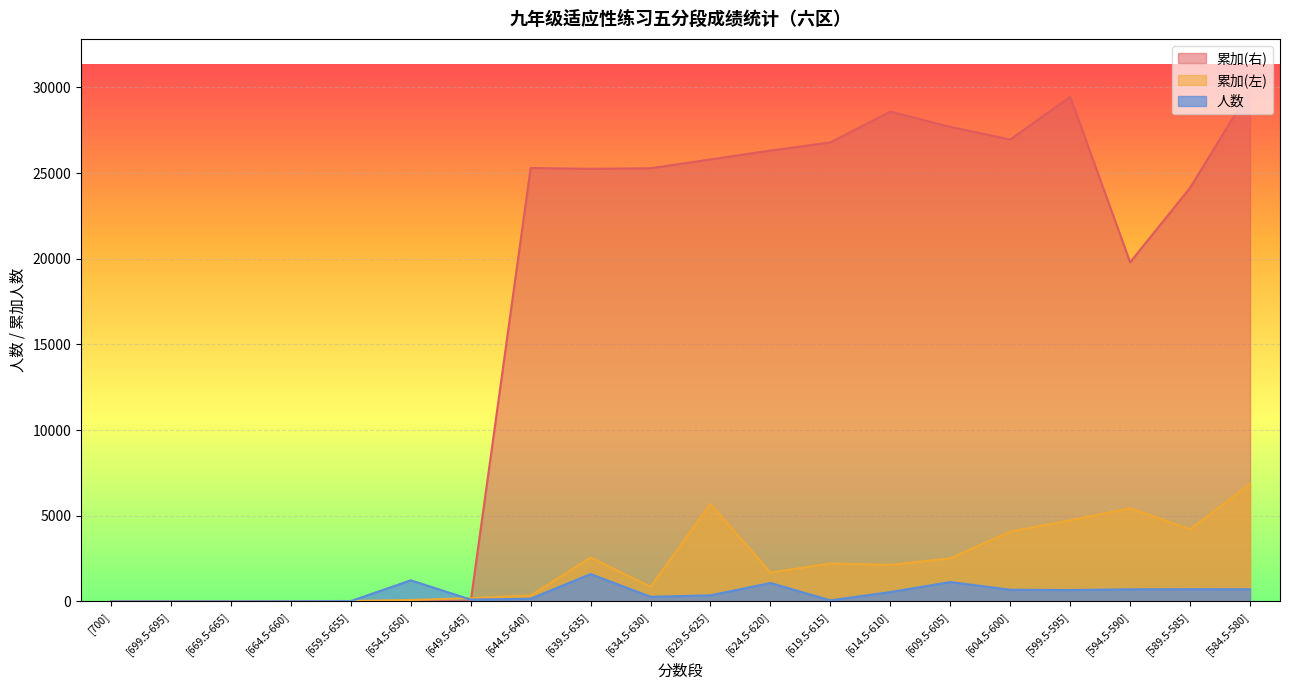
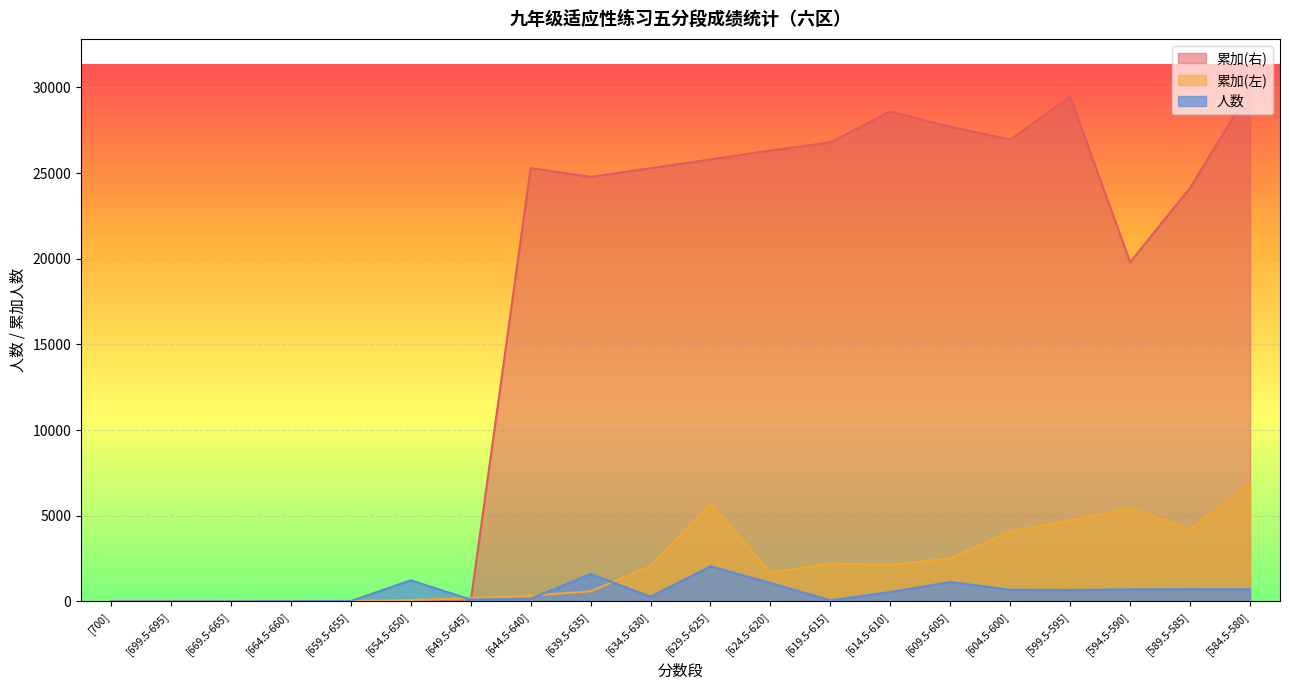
  {
    "累加(右)": {
      "[644.5-640]": 25300,
-     "[639.5-635]": 25200,
+     "[639.5-635]": 24800,
      "[634.5-630]": 25300,
      "[629.5-625]": 25800,
      "[624.5-620]": 26300,
      "[619.5-615]": 26800,
      "[614.5-610]": 28600,
      "[609.5-605]": 27700,
      "[604.5-600]": 27000,
      "[599.5-595]": 29500,
      "[594.5-590]": 19800,
      "[589.5-585]": 24100
    },
    "累加(左)": {
      "[644.5-640]": 300,
-     "[639.5-635]": 2600,
-     "[634.5-630]": 900,
+     "[639.5-635]": 600,
+     "[634.5-630]": 2100,
      "[629.5-625]": 5700,
      "[624.5-620]": 1700,
      "[619.5-615]": 2200,
      "[614.5-610]": 2100,
      "[609.5-605]": 2500,
      "[604.5-600]": 4100,
      "[599.5-595]": 4700,
      "[594.5-590]": 5400,
      "[589.5-585]": 4200,
      "[584.5-580]": 6900
    },
    "人数": {
      "[654.5-650]": 1200,
      "[644.5-640]": 200,
      "[639.5-635]": 1600,
      "[634.5-630]": 300,
-     "[629.5-625]": 400,
+     "[629.5-625]": 2000,
      "[624.5-620]": 1100,
      "[619.5-615]": 100,
      "[614.5-610]": 500,
      "[609.5-605]": 1100,
      "[604.5-600]": 700,
      "[599.5-595]": 700,
      "[594.5-590]": 700,
      "[589.5-585]": 700,
      "[584.5-580]": 700
    }
  }
